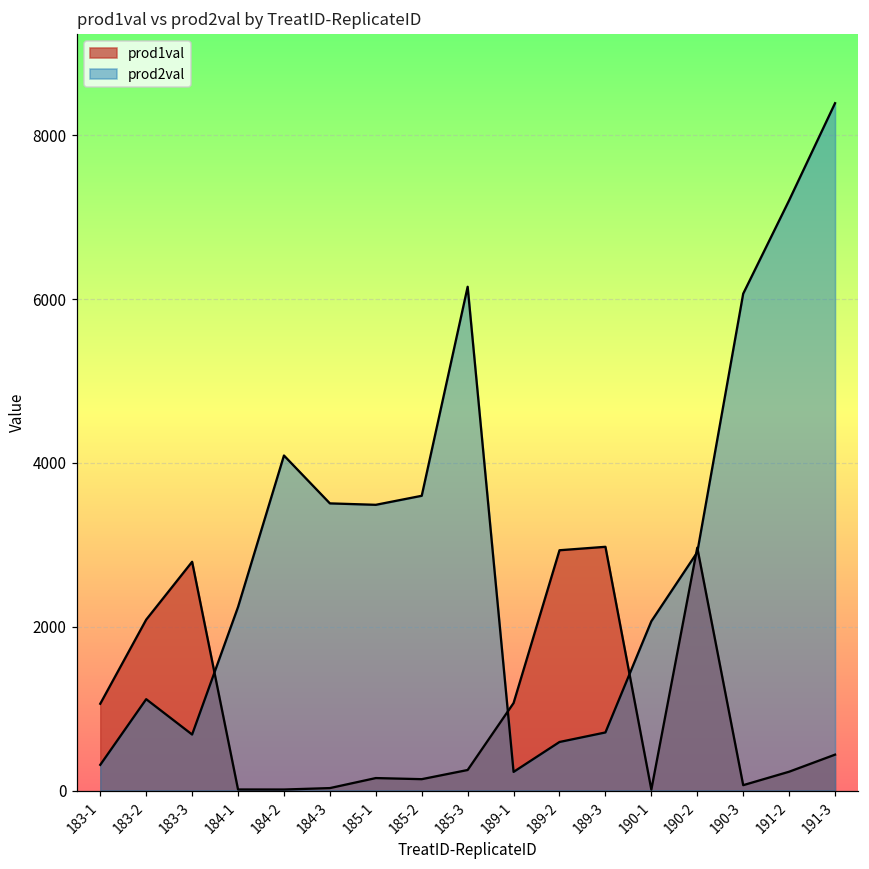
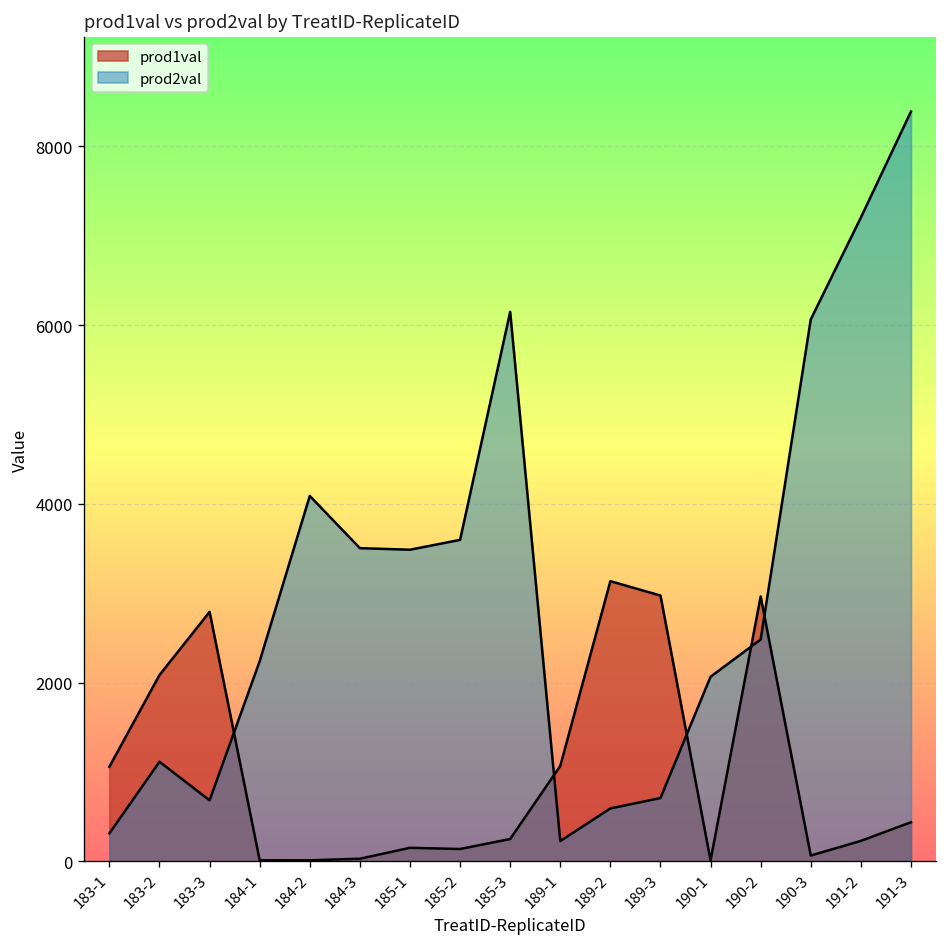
  {
    "prod1val": {
      "183-1": 1100,
      "183-2": 2100,
      "183-3": 2800,
      "184-1": 0,
      "184-2": 0,
      "184-3": 0,
      "185-1": 200,
      "185-2": 100,
      "185-3": 300,
      "189-1": 1100,
-     "189-2": 2900,
+     "189-2": 3100,
      "189-3": 3000,
      "190-1": 0,
      "190-2": 3000,
      "190-3": 100,
      "191-2": 200,
      "191-3": 400
    },
    "prod2val": {
      "183-1": 300,
      "183-2": 1100,
      "183-3": 700,
      "184-1": 2200,
      "184-2": 4100,
      "184-3": 3500,
      "185-1": 3500,
      "185-2": 3600,
      "185-3": 6100,
      "189-1": 200,
      "189-2": 600,
      "189-3": 700,
      "190-1": 2100,
-     "190-2": 2900,
+     "190-2": 2500,
      "190-3": 6100,
      "191-2": 7200,
      "191-3": 8400
    }
  }
